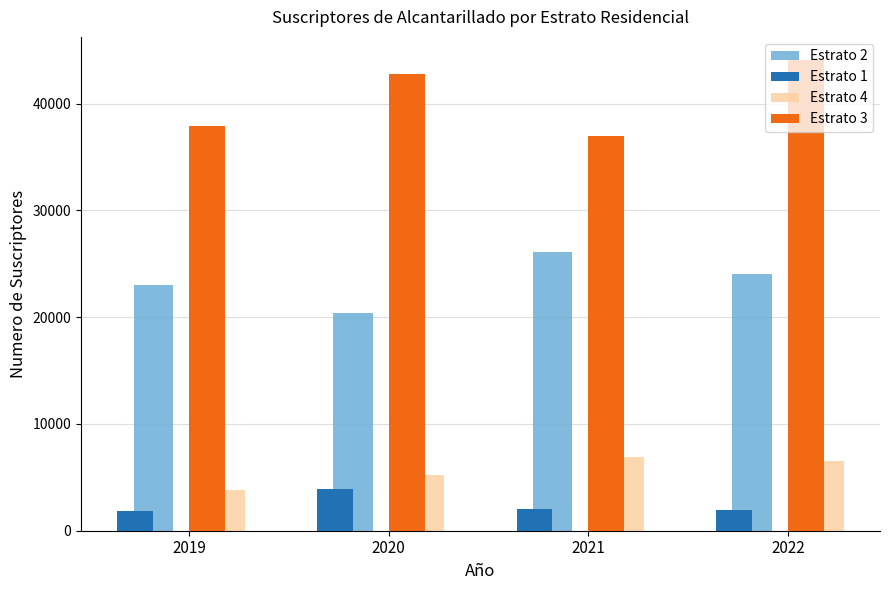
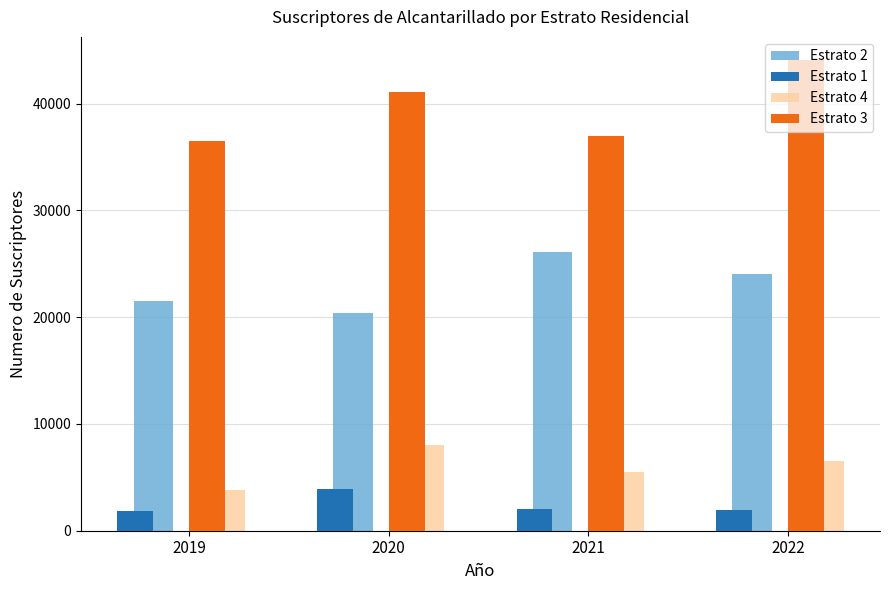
  {
    "Estrato 2": {
-     "2019": 23000,
+     "2019": 21500,
      "2020": 20400,
      "2021": 26100,
      "2022": 24000
    },
    "Estrato 1": {
      "2019": 1900,
      "2020": 3900,
      "2021": 2000,
      "2022": 2000
    },
    "Estrato 4": {
      "2019": 3800,
-     "2020": 5300,
-     "2021": 6900,
+     "2020": 8000,
+     "2021": 5500,
      "2022": 6500
    },
    "Estrato 3": {
-     "2019": 37900,
-     "2020": 42800,
+     "2019": 36500,
+     "2020": 41000,
      "2021": 37000
    }
  }
